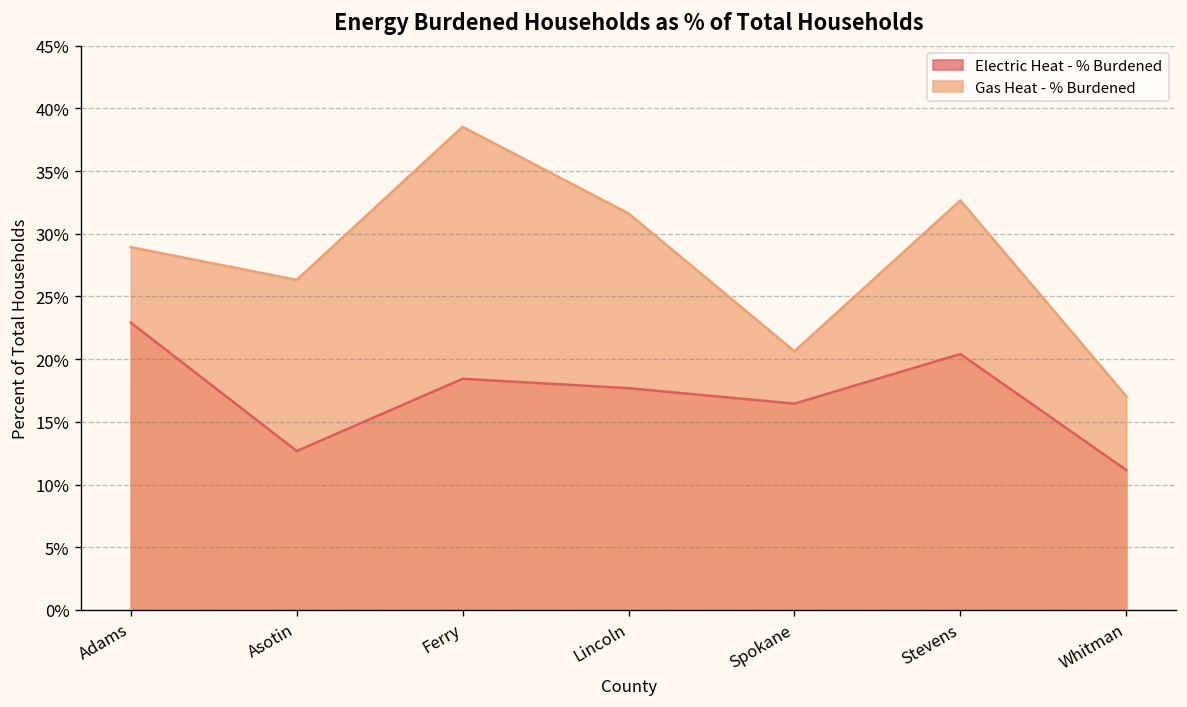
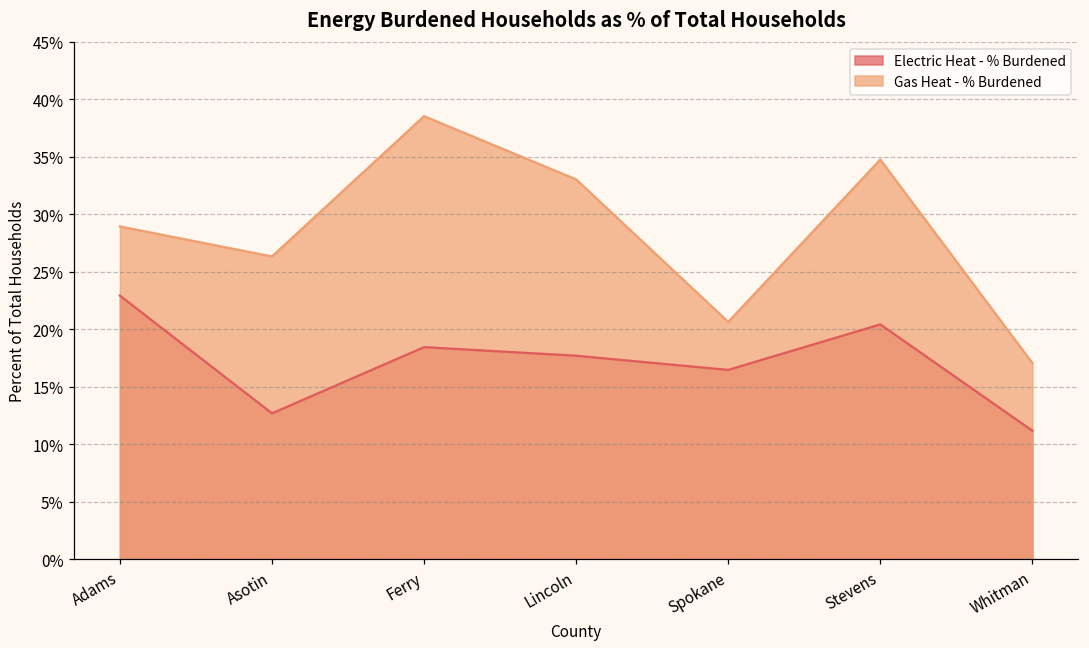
  {
    "Electric Heat - % Burdened": {
      "Adams": "22.9%",
      "Asotin": "12.7%",
      "Ferry": "18.4%",
      "Lincoln": "17.7%",
      "Spokane": "16.5%",
      "Stevens": "20.4%",
      "Whitman": "11.2%"
    },
    "Gas Heat - % Burdened": {
      "Adams": "28.9%",
      "Asotin": "26.3%",
      "Ferry": "38.5%",
-     "Lincoln": "31.6%",
+     "Lincoln": "33.0%",
      "Spokane": "20.6%",
-     "Stevens": "32.7%",
+     "Stevens": "34.8%",
      "Whitman": "17.0%"
    }
  }
